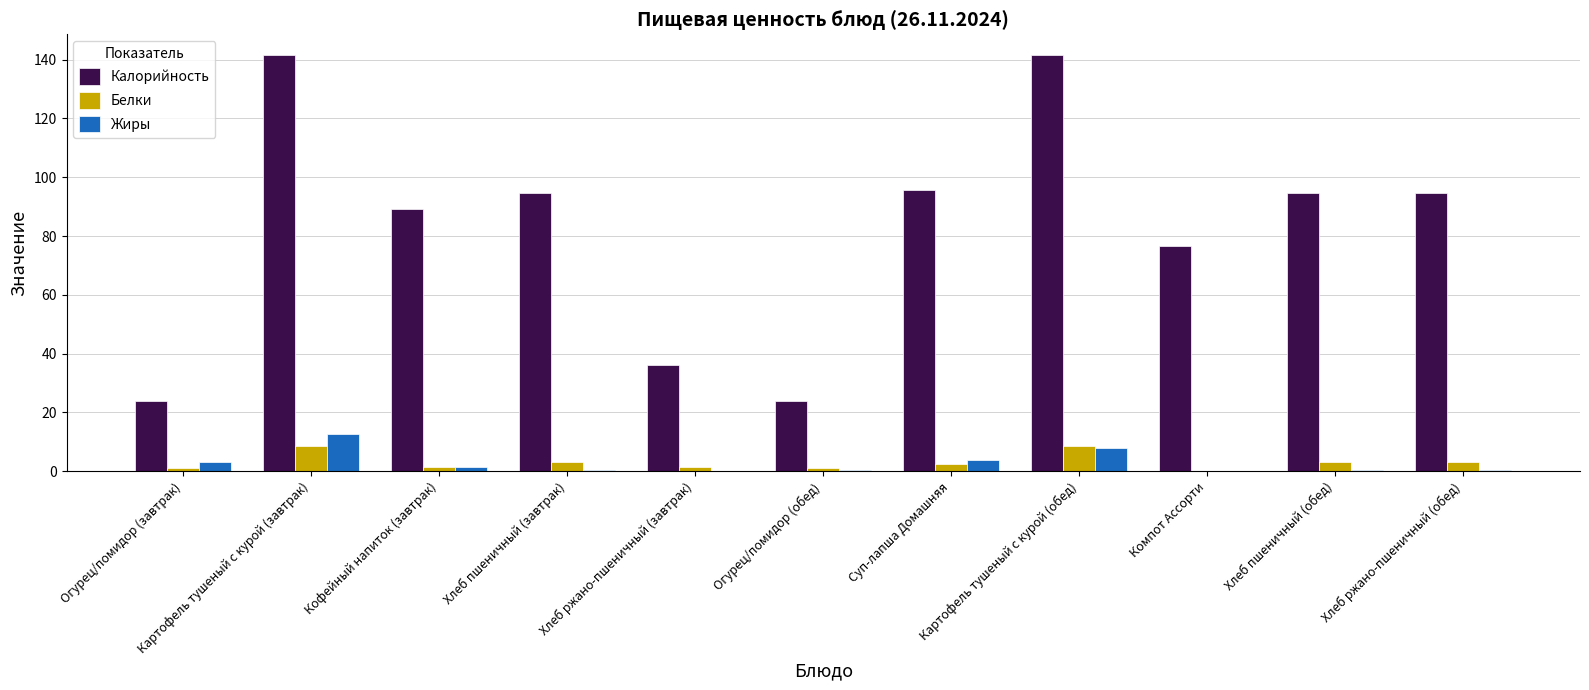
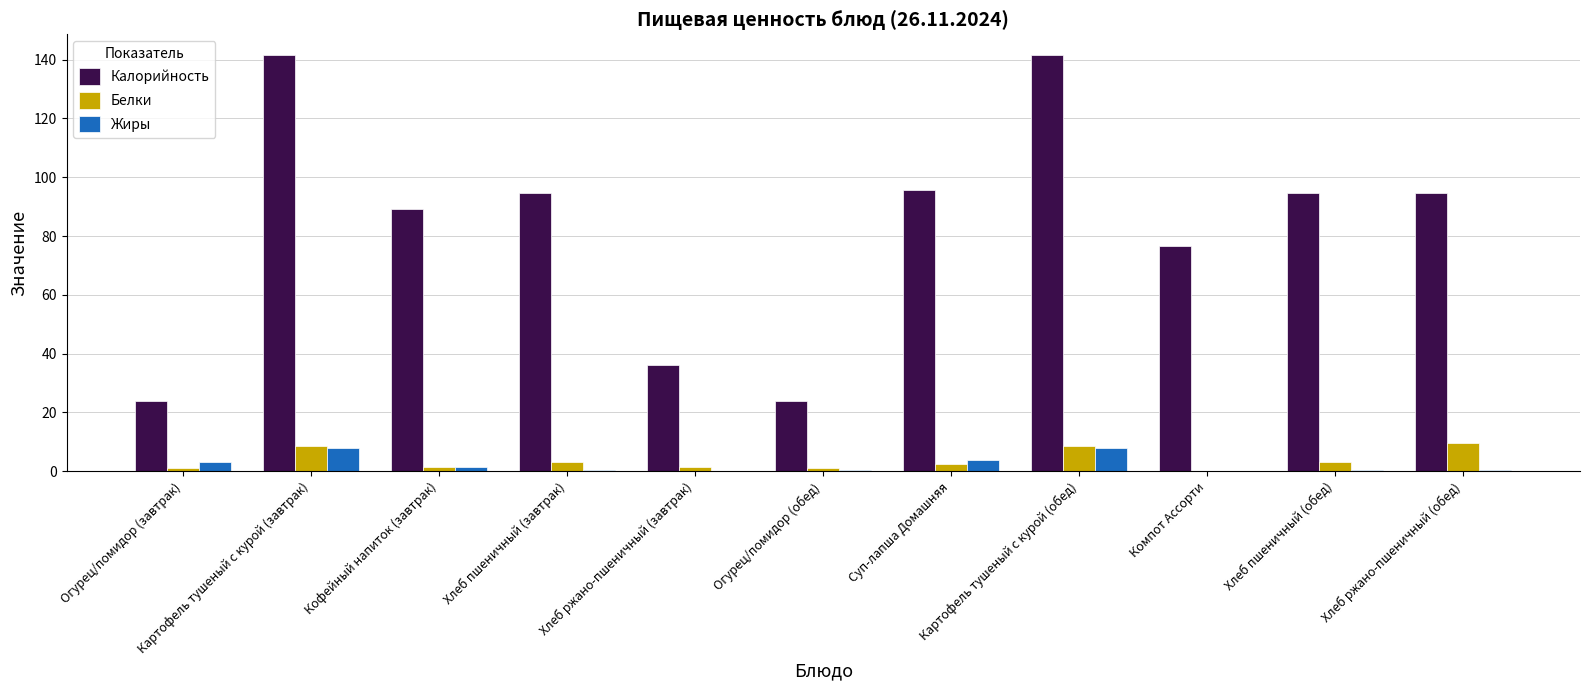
  {
    "Калорийность": {
      "Огурец/помидор (завтрак)": 24,
      "Картофель тушеный с курой (завтрак)": 142,
      "Кофейный напиток (завтрак)": 89,
      "Хлеб пшеничный (завтрак)": 95,
      "Хлеб ржано-пшеничный (завтрак)": 36,
      "Огурец/помидор (обед)": 24,
      "Суп-лапша Домашняя": 96,
      "Картофель тушеный с курой (обед)": 142,
      "Компот Ассорти": 77,
      "Хлеб пшеничный (обед)": 95,
      "Хлеб ржано-пшеничный (обед)": 95
    },
    "Белки": {
      "Огурец/помидор (завтрак)": 1,
      "Картофель тушеный с курой (завтрак)": 9,
      "Кофейный напиток (завтрак)": 1,
      "Хлеб пшеничный (завтрак)": 3,
      "Хлеб ржано-пшеничный (завтрак)": 1,
      "Огурец/помидор (обед)": 1,
      "Суп-лапша Домашняя": 2,
      "Картофель тушеный с курой (обед)": 9,
      "Хлеб пшеничный (обед)": 3,
-     "Хлеб ржано-пшеничный (обед)": 3
+     "Хлеб ржано-пшеничный (обед)": 10
    },
    "Жиры": {
      "Огурец/помидор (завтрак)": 3,
-     "Картофель тушеный с курой (завтрак)": 13,
+     "Картофель тушеный с курой (завтрак)": 8,
      "Кофейный напиток (завтрак)": 2,
      "Суп-лапша Домашняя": 4,
      "Картофель тушеный с курой (обед)": 8,
      "Компот Ассорти": 0
    }
  }
